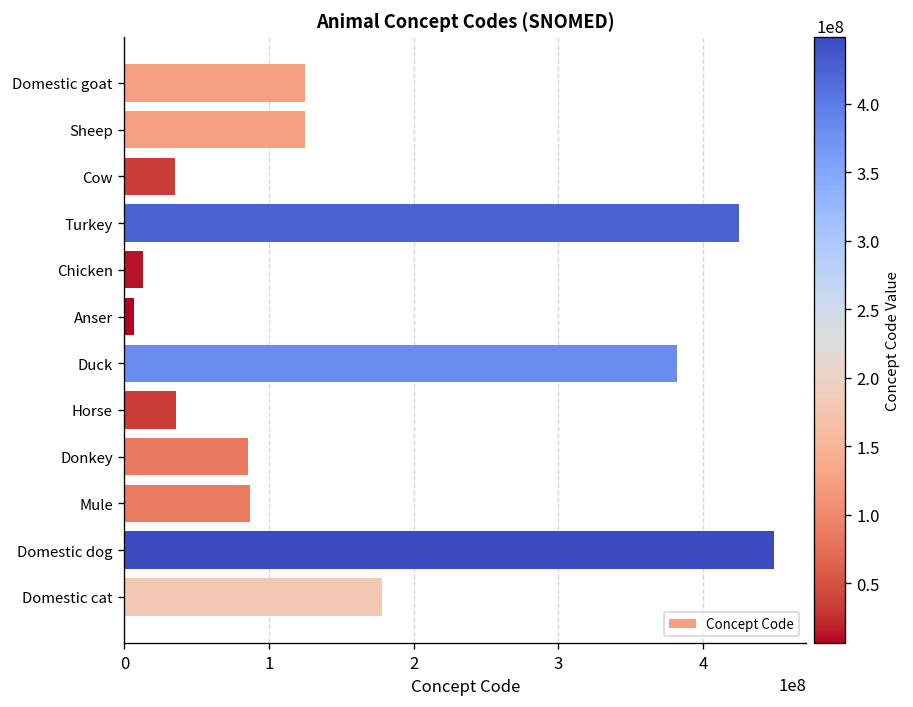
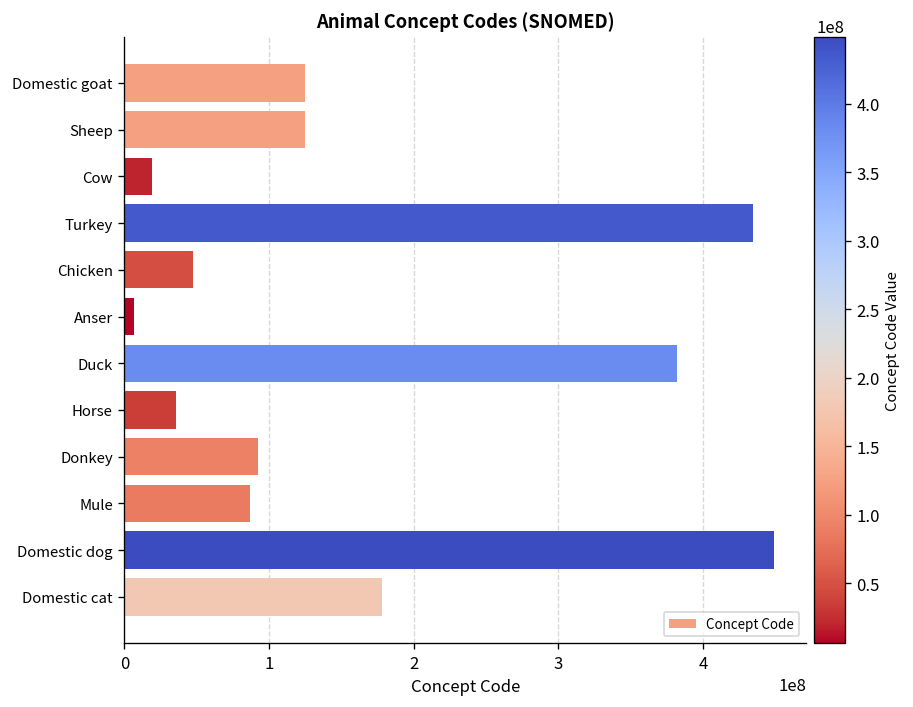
  {
    "Domestic goat": 125000000,
    "Sheep": 125000000,
-   "Cow": 35000000,
-   "Turkey": 425000000,
-   "Chicken": 13000000,
+   "Cow": 19000000,
+   "Turkey": 434000000,
+   "Chicken": 47000000,
    "Anser": 6000000,
    "Duck": 382000000,
    "Horse": 35000000,
-   "Donkey": 86000000,
+   "Donkey": 92000000,
    "Mule": 87000000,
    "Domestic dog": 449000000,
    "Domestic cat": 178000000
  }
